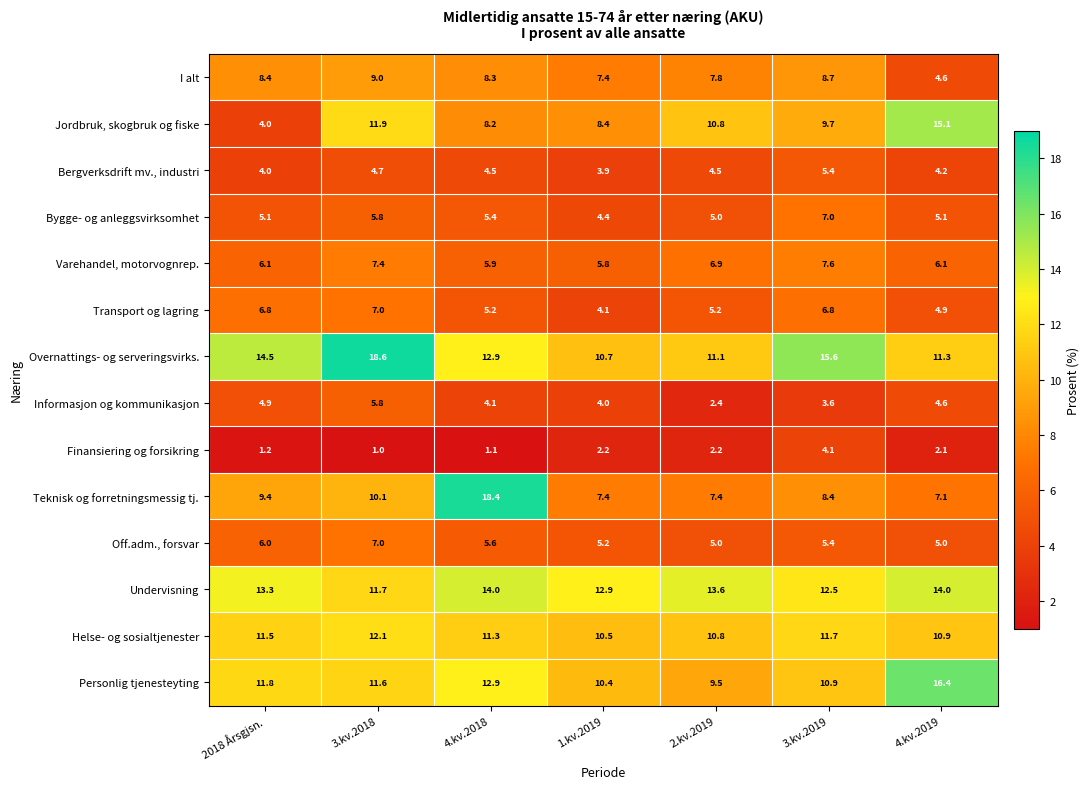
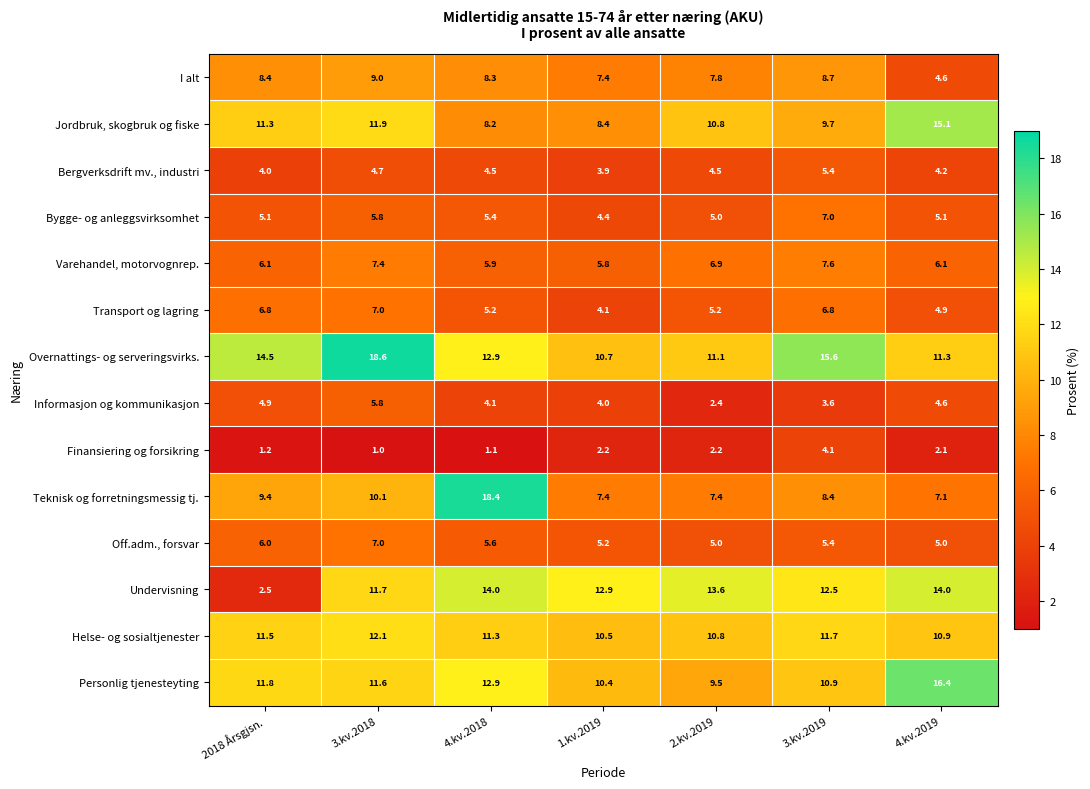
  {
    "I alt": {
      "2018 Årsgjsn.": 8.4,
      "3.kv.2018": 9.0,
      "4.kv.2018": 8.3,
      "1.kv.2019": 7.4,
      "2.kv.2019": 7.8,
      "3.kv.2019": 8.7,
      "4.kv.2019": 4.6
    },
    "Jordbruk, skogbruk og fiske": {
-     "2018 Årsgjsn.": 4.0,
+     "2018 Årsgjsn.": 11.3,
      "3.kv.2018": 11.9,
      "4.kv.2018": 8.2,
      "1.kv.2019": 8.4,
      "2.kv.2019": 10.8,
      "3.kv.2019": 9.7,
      "4.kv.2019": 15.1
    },
    "Bergverksdrift mv., industri": {
      "2018 Årsgjsn.": 4.0,
      "3.kv.2018": 4.7,
      "4.kv.2018": 4.5,
      "1.kv.2019": 3.9,
      "2.kv.2019": 4.5,
      "3.kv.2019": 5.4,
      "4.kv.2019": 4.2
    },
    "Bygge- og anleggsvirksomhet": {
      "2018 Årsgjsn.": 5.1,
      "3.kv.2018": 5.8,
      "4.kv.2018": 5.4,
      "1.kv.2019": 4.4,
      "2.kv.2019": 5.0,
      "3.kv.2019": 7.0,
      "4.kv.2019": 5.1
    },
    "Varehandel, motorvognrep.": {
      "2018 Årsgjsn.": 6.1,
      "3.kv.2018": 7.4,
      "4.kv.2018": 5.9,
      "1.kv.2019": 5.8,
      "2.kv.2019": 6.9,
      "3.kv.2019": 7.6,
      "4.kv.2019": 6.1
    },
    "Transport og lagring": {
      "2018 Årsgjsn.": 6.8,
      "3.kv.2018": 7.0,
      "4.kv.2018": 5.2,
      "1.kv.2019": 4.1,
      "2.kv.2019": 5.2,
      "3.kv.2019": 6.8,
      "4.kv.2019": 4.9
    },
    "Overnattings- og serveringsvirks.": {
      "2018 Årsgjsn.": 14.5,
      "3.kv.2018": 18.6,
      "4.kv.2018": 12.9,
      "1.kv.2019": 10.7,
      "2.kv.2019": 11.1,
      "3.kv.2019": 15.6,
      "4.kv.2019": 11.3
    },
    "Informasjon og kommunikasjon": {
      "2018 Årsgjsn.": 4.9,
      "3.kv.2018": 5.8,
      "4.kv.2018": 4.1,
      "1.kv.2019": 4.0,
      "2.kv.2019": 2.4,
      "3.kv.2019": 3.6,
      "4.kv.2019": 4.6
    },
    "Finansiering og forsikring": {
      "2018 Årsgjsn.": 1.2,
      "3.kv.2018": 1.0,
      "4.kv.2018": 1.1,
      "1.kv.2019": 2.2,
      "2.kv.2019": 2.2,
      "3.kv.2019": 4.1,
      "4.kv.2019": 2.1
    },
    "Teknisk og forretningsmessig tj.": {
      "2018 Årsgjsn.": 9.4,
      "3.kv.2018": 10.1,
      "4.kv.2018": 18.4,
      "1.kv.2019": 7.4,
      "2.kv.2019": 7.4,
      "3.kv.2019": 8.4,
      "4.kv.2019": 7.1
    },
    "Off.adm., forsvar": {
      "2018 Årsgjsn.": 6.0,
      "3.kv.2018": 7.0,
      "4.kv.2018": 5.6,
      "1.kv.2019": 5.2,
      "2.kv.2019": 5.0,
      "3.kv.2019": 5.4,
      "4.kv.2019": 5.0
    },
    "Undervisning": {
-     "2018 Årsgjsn.": 13.3,
+     "2018 Årsgjsn.": 2.5,
      "3.kv.2018": 11.7,
      "4.kv.2018": 14.0,
      "1.kv.2019": 12.9,
      "2.kv.2019": 13.6,
      "3.kv.2019": 12.5,
      "4.kv.2019": 14.0
    },
    "Helse- og sosialtjenester": {
      "2018 Årsgjsn.": 11.5,
      "3.kv.2018": 12.1,
      "4.kv.2018": 11.3,
      "1.kv.2019": 10.5,
      "2.kv.2019": 10.8,
      "3.kv.2019": 11.7,
      "4.kv.2019": 10.9
    },
    "Personlig tjenesteyting": {
      "2018 Årsgjsn.": 11.8,
      "3.kv.2018": 11.6,
      "4.kv.2018": 12.9,
      "1.kv.2019": 10.4,
      "2.kv.2019": 9.5,
      "3.kv.2019": 10.9,
      "4.kv.2019": 16.4
    }
  }
